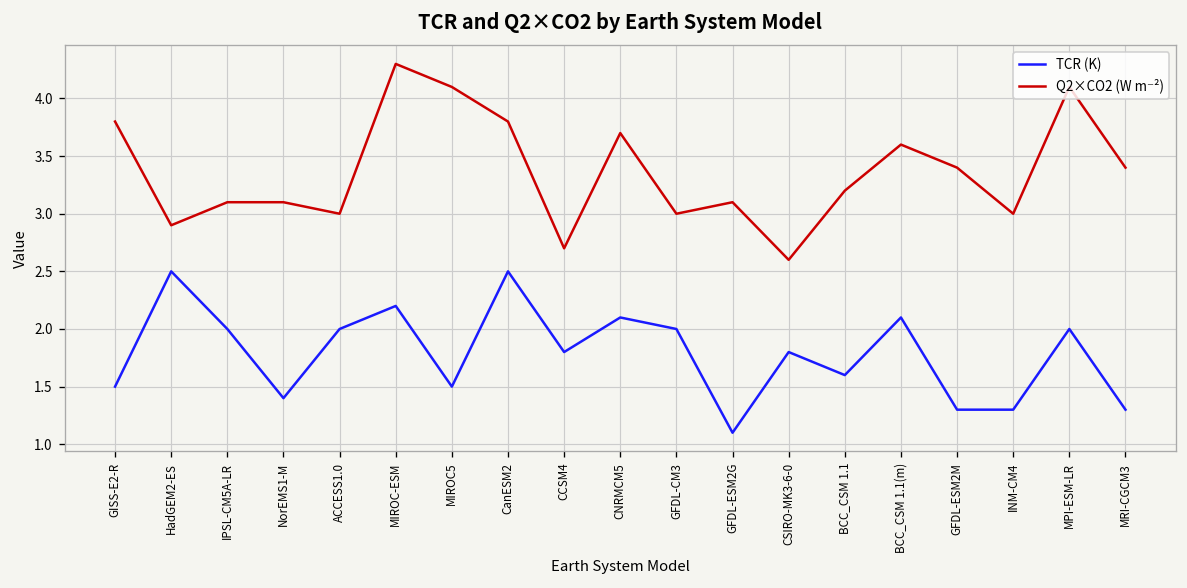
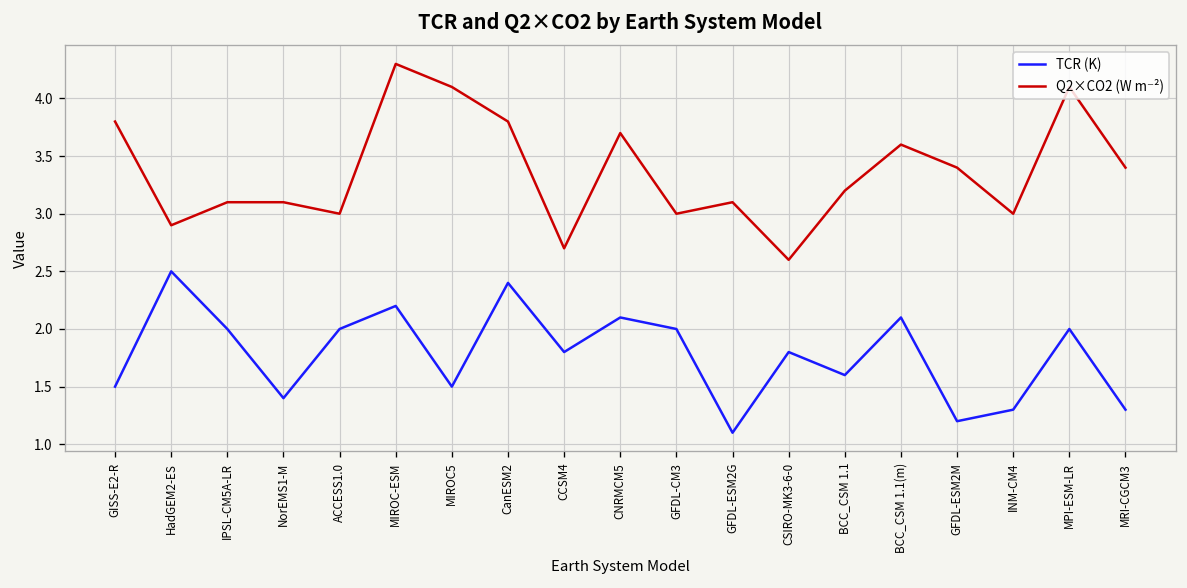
  {
    "TCR (K)": {
      "GISS-E2-R": 1.5,
      "HadGEM2-ES": 2.5,
      "IPSL-CM5A-LR": 2.0,
      "NorEMS1-M": 1.4,
      "ACCESS1.0": 2.0,
      "MIROC-ESM": 2.2,
      "MIROC5": 1.5,
-     "CanESM2": 2.5,
+     "CanESM2": 2.4,
      "CCSM4": 1.8,
      "CNRMCM5": 2.1,
      "GFDL-CM3": 2.0,
      "GFDL-ESM2G": 1.1,
      "CSIRO-MK3-6-0": 1.8,
      "BCC_CSM 1.1": 1.6,
      "BCC_CSM 1.1(m)": 2.1,
-     "GFDL-ESM2M": 1.3,
+     "GFDL-ESM2M": 1.2,
      "INM-CM4": 1.3,
      "MPI-ESM-LR": 2.0,
      "MRI-CGCM3": 1.3
    },
    "Q2×CO2 (W m⁻²)": {
      "GISS-E2-R": 3.8,
      "HadGEM2-ES": 2.9,
      "IPSL-CM5A-LR": 3.1,
      "NorEMS1-M": 3.1,
      "ACCESS1.0": 3.0,
      "MIROC-ESM": 4.3,
      "MIROC5": 4.1,
      "CanESM2": 3.8,
      "CCSM4": 2.7,
      "CNRMCM5": 3.7,
      "GFDL-CM3": 3.0,
      "GFDL-ESM2G": 3.1,
      "CSIRO-MK3-6-0": 2.6,
      "BCC_CSM 1.1": 3.2,
      "BCC_CSM 1.1(m)": 3.6,
      "GFDL-ESM2M": 3.4,
      "INM-CM4": 3.0,
      "MRI-CGCM3": 3.4
    }
  }
